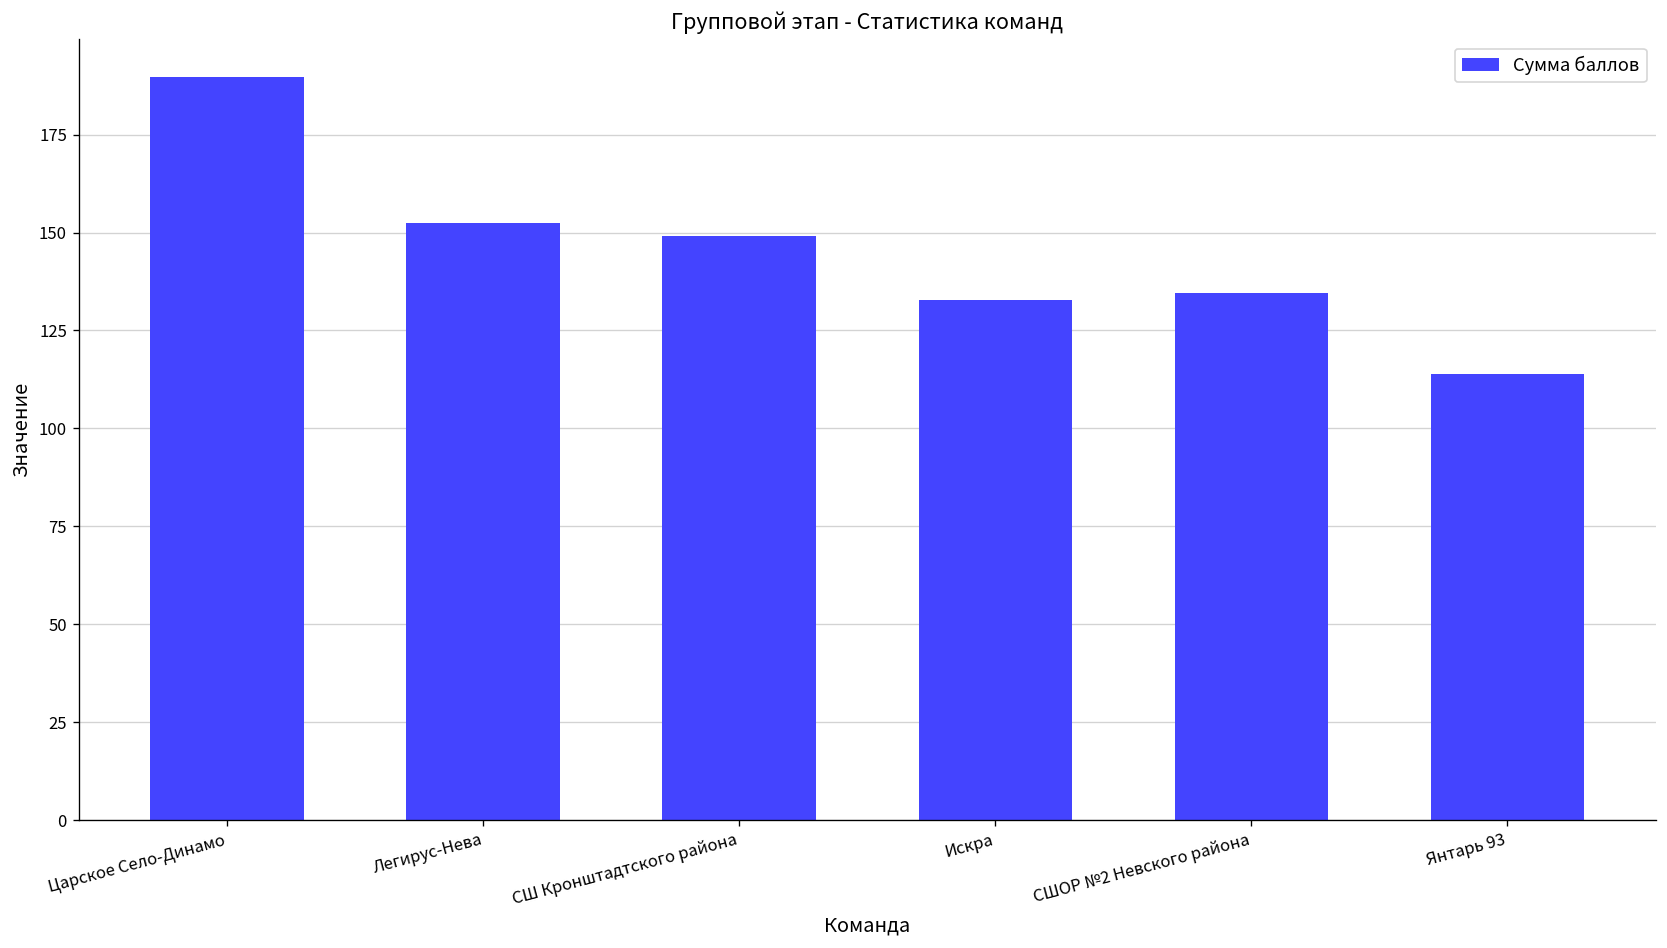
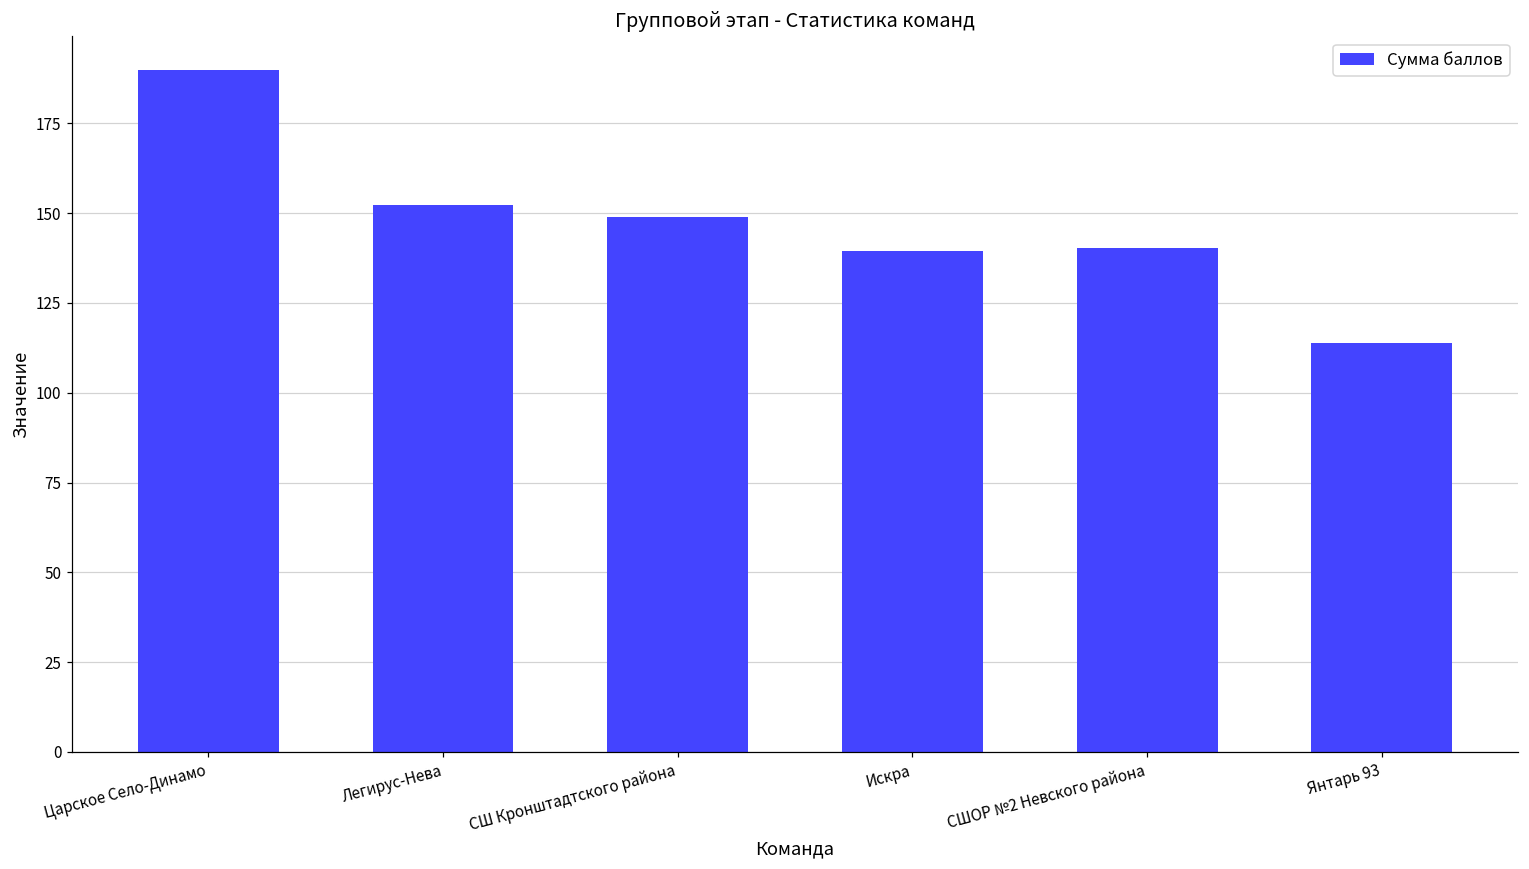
  {
    "Царское Село-Динамо": 190,
    "Легирус-Нева": 152,
    "СШ Кронштадтского района": 149,
-   "Искра": 133,
-   "СШОР №2 Невского района": 135,
+   "Искра": 139,
+   "СШОР №2 Невского района": 140,
    "Янтарь 93": 114
  }
